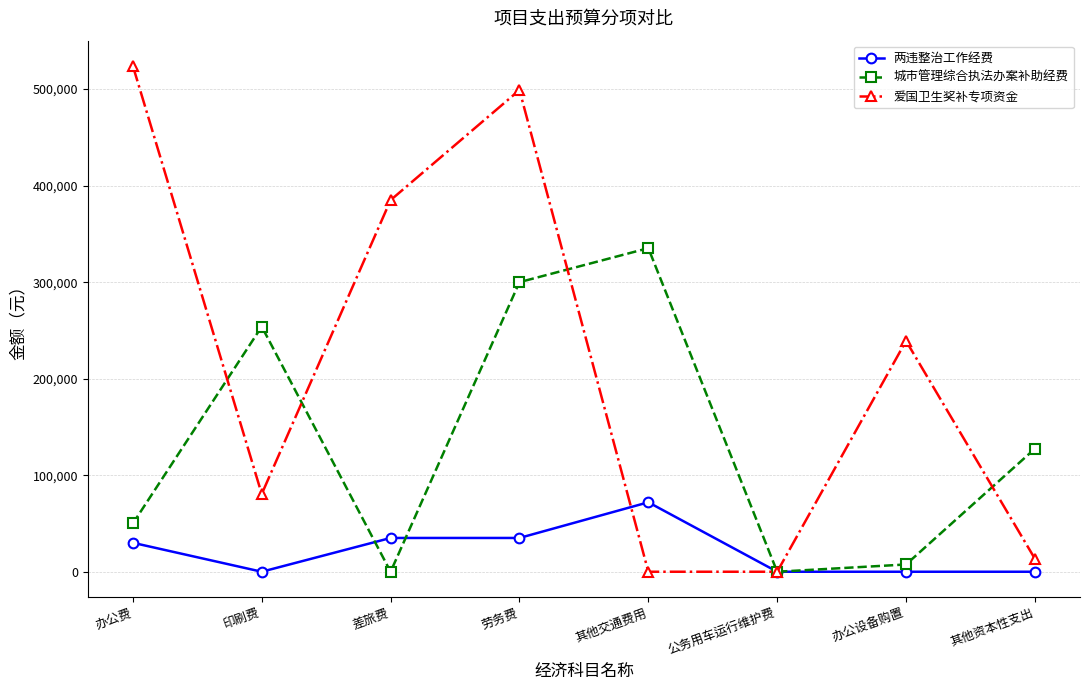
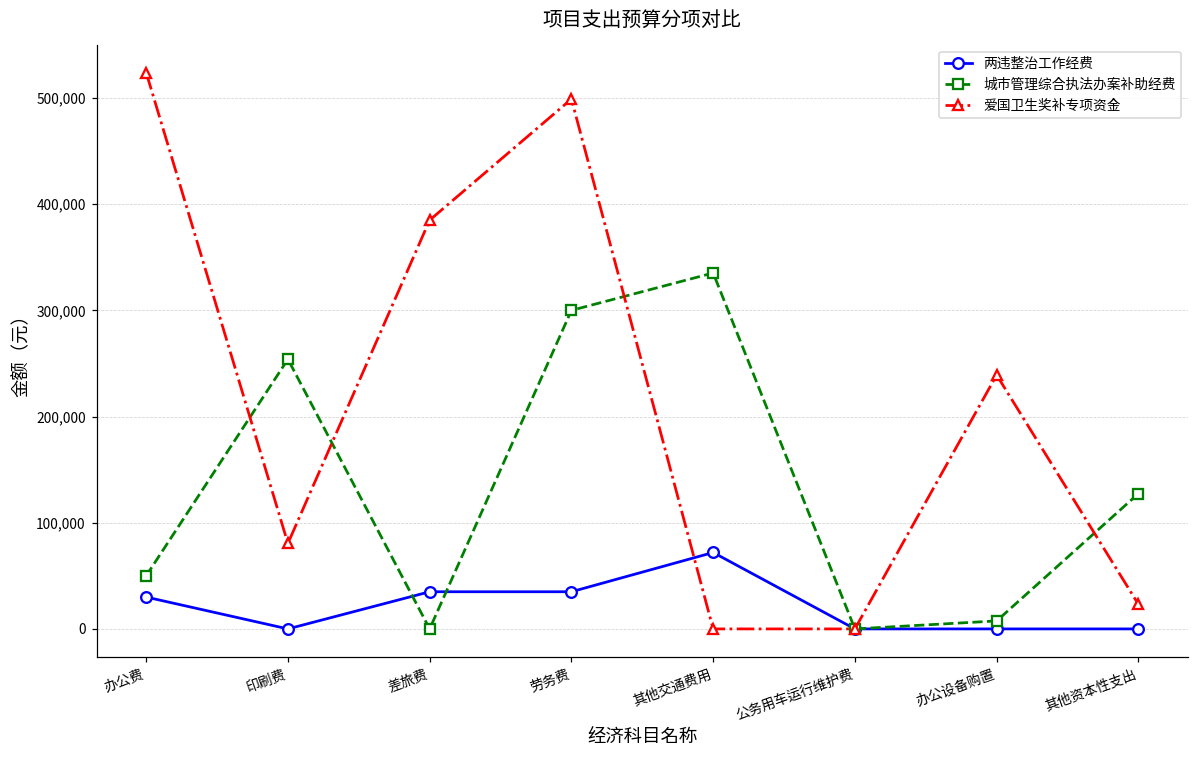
  {
    "两违整治工作经费": {
      "办公费": "30,000",
      "印刷费": "0",
      "差旅费": "40,000",
      "劳务费": "40,000",
      "其他交通费用": "70,000",
      "办公设备购置": "0",
      "其他资本性支出": "0"
    },
    "城市管理综合执法办案补助经费": {
      "办公费": "50,000",
      "印刷费": "250,000",
      "差旅费": "0",
      "劳务费": "300,000",
      "其他交通费用": "340,000",
      "办公设备购置": "10,000",
      "其他资本性支出": "130,000"
    },
    "爱国卫生奖补专项资金": {
      "办公费": "520,000",
      "印刷费": "80,000",
      "差旅费": "390,000",
      "劳务费": "500,000",
      "其他交通费用": "0",
      "办公设备购置": "240,000",
-     "其他资本性支出": "10,000"
+     "其他资本性支出": "20,000"
    }
  }
